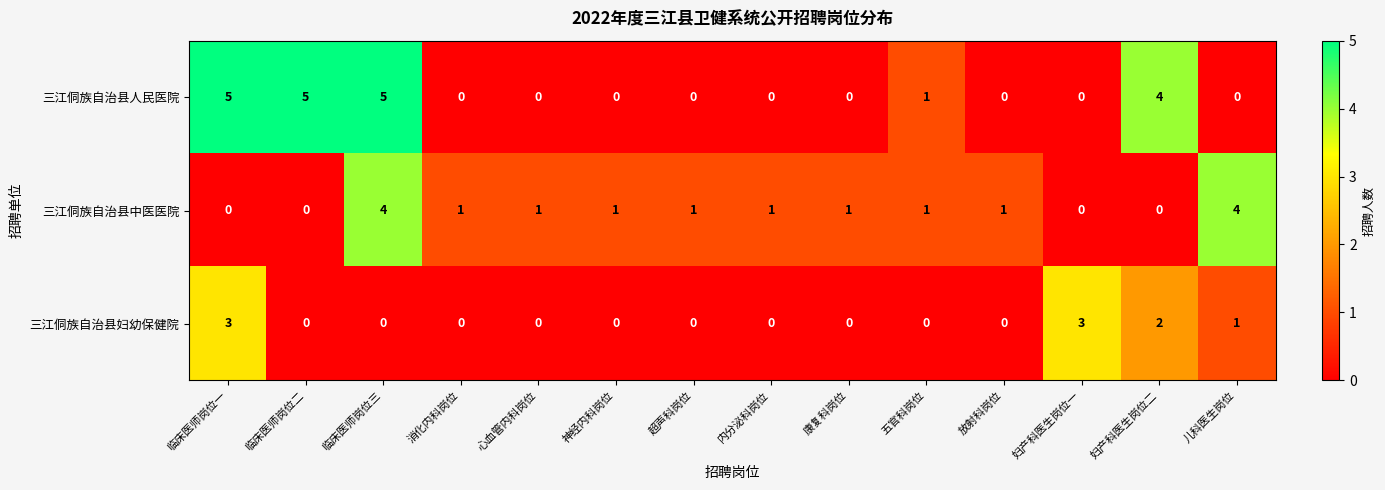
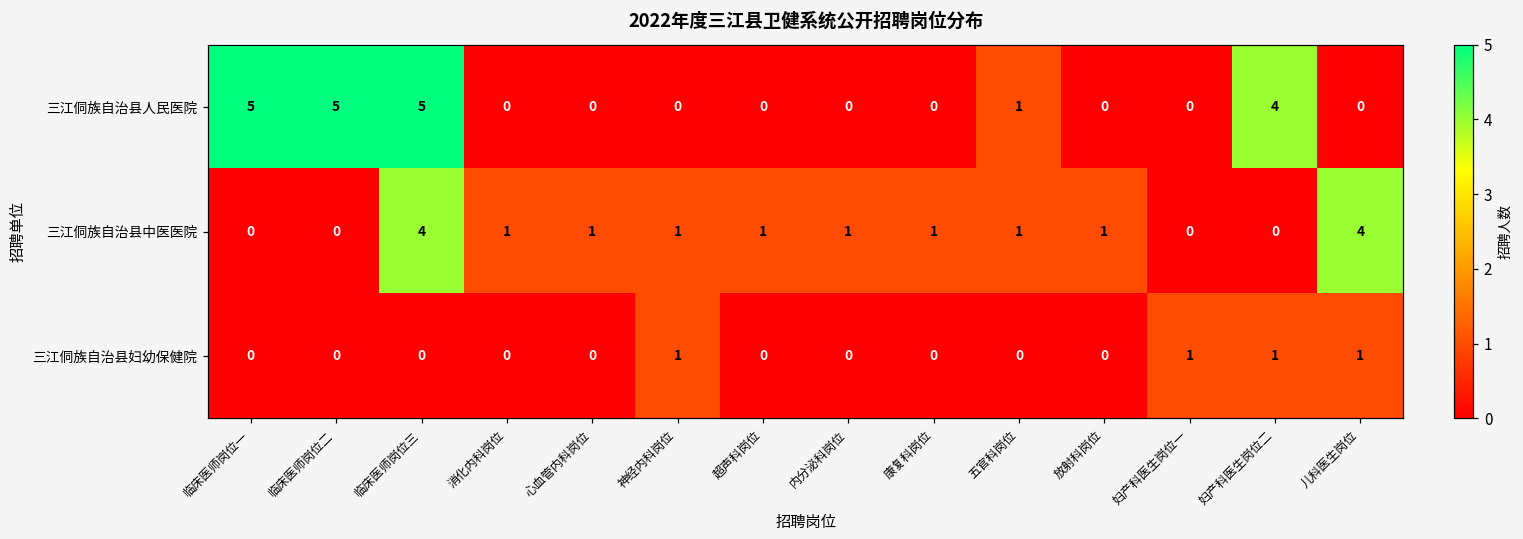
  {
    "三江侗族自治县人民医院": {
      "临床医师岗位一": 5,
      "临床医师岗位二": 5,
      "临床医师岗位三": 5,
      "消化内科岗位": 0,
      "心血管内科岗位": 0,
      "神经内科岗位": 0,
      "超声科岗位": 0,
      "内分泌科岗位": 0,
      "康复科岗位": 0,
      "五官科岗位": 1,
      "放射科岗位": 0,
      "妇产科医生岗位一": 0,
      "妇产科医生岗位二": 4,
      "儿科医生岗位": 0
    },
    "三江侗族自治县中医医院": {
      "临床医师岗位一": 0,
      "临床医师岗位二": 0,
      "临床医师岗位三": 4,
      "消化内科岗位": 1,
      "心血管内科岗位": 1,
      "神经内科岗位": 1,
      "超声科岗位": 1,
      "内分泌科岗位": 1,
      "康复科岗位": 1,
      "五官科岗位": 1,
      "放射科岗位": 1,
      "妇产科医生岗位一": 0,
      "妇产科医生岗位二": 0,
      "儿科医生岗位": 4
    },
    "三江侗族自治县妇幼保健院": {
-     "临床医师岗位一": 3,
+     "临床医师岗位一": 0,
      "临床医师岗位二": 0,
      "临床医师岗位三": 0,
      "消化内科岗位": 0,
      "心血管内科岗位": 0,
-     "神经内科岗位": 0,
+     "神经内科岗位": 1,
      "超声科岗位": 0,
      "内分泌科岗位": 0,
      "康复科岗位": 0,
      "五官科岗位": 0,
      "放射科岗位": 0,
-     "妇产科医生岗位一": 3,
-     "妇产科医生岗位二": 2,
+     "妇产科医生岗位一": 1,
+     "妇产科医生岗位二": 1,
      "儿科医生岗位": 1
    }
  }
